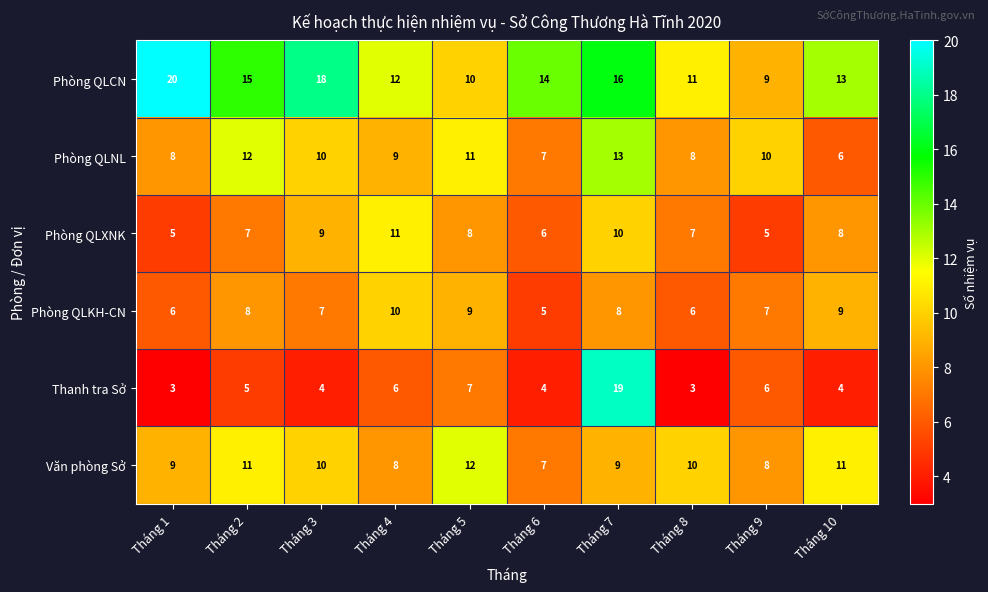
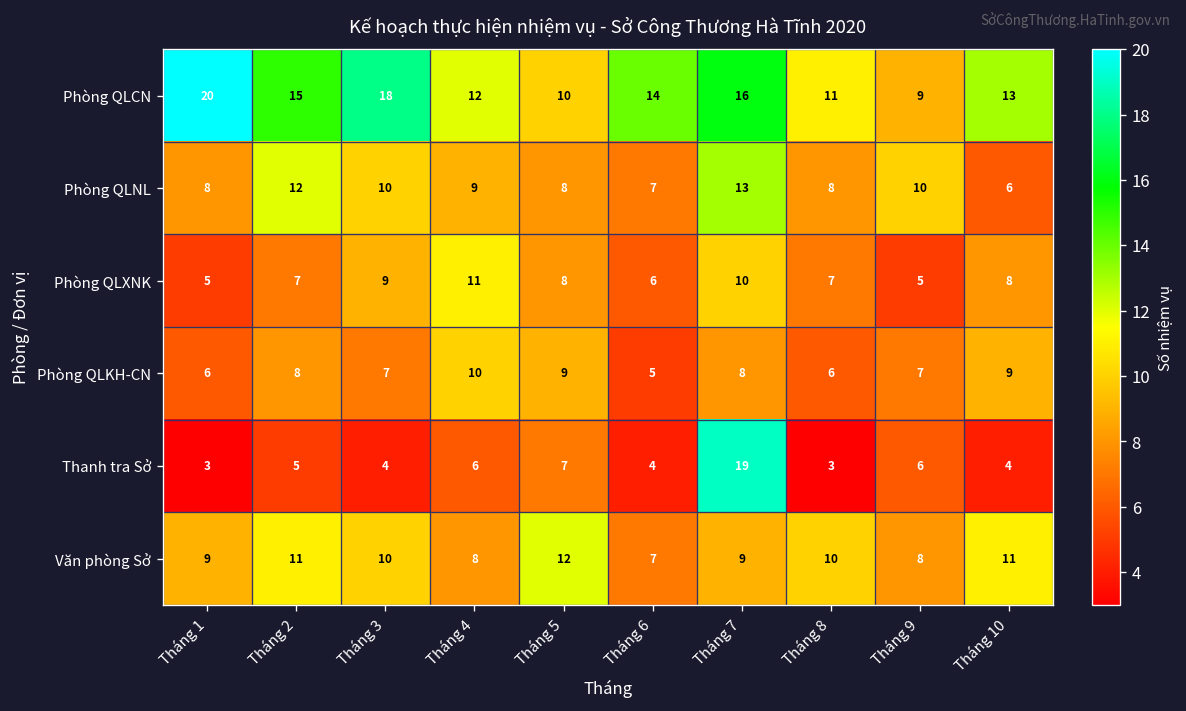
  {
    "Phòng QLCN": {
      "Tháng 1": 20,
      "Tháng 2": 15,
      "Tháng 3": 18,
      "Tháng 4": 12,
      "Tháng 5": 10,
      "Tháng 6": 14,
      "Tháng 7": 16,
      "Tháng 8": 11,
      "Tháng 9": 9,
      "Tháng 10": 13
    },
    "Phòng QLNL": {
      "Tháng 1": 8,
      "Tháng 2": 12,
      "Tháng 3": 10,
      "Tháng 4": 9,
-     "Tháng 5": 11,
+     "Tháng 5": 8,
      "Tháng 6": 7,
      "Tháng 7": 13,
      "Tháng 8": 8,
      "Tháng 9": 10,
      "Tháng 10": 6
    },
    "Phòng QLXNK": {
      "Tháng 1": 5,
      "Tháng 2": 7,
      "Tháng 3": 9,
      "Tháng 4": 11,
      "Tháng 5": 8,
      "Tháng 6": 6,
      "Tháng 7": 10,
      "Tháng 8": 7,
      "Tháng 9": 5,
      "Tháng 10": 8
    },
    "Phòng QLKH-CN": {
      "Tháng 1": 6,
      "Tháng 2": 8,
      "Tháng 3": 7,
      "Tháng 4": 10,
      "Tháng 5": 9,
      "Tháng 6": 5,
      "Tháng 7": 8,
      "Tháng 8": 6,
      "Tháng 9": 7,
      "Tháng 10": 9
    },
    "Thanh tra Sở": {
      "Tháng 1": 3,
      "Tháng 2": 5,
      "Tháng 3": 4,
      "Tháng 4": 6,
      "Tháng 5": 7,
      "Tháng 6": 4,
      "Tháng 7": 19,
      "Tháng 8": 3,
      "Tháng 9": 6,
      "Tháng 10": 4
    },
    "Văn phòng Sở": {
      "Tháng 1": 9,
      "Tháng 2": 11,
      "Tháng 3": 10,
      "Tháng 4": 8,
      "Tháng 5": 12,
      "Tháng 6": 7,
      "Tháng 7": 9,
      "Tháng 8": 10,
      "Tháng 9": 8,
      "Tháng 10": 11
    }
  }
